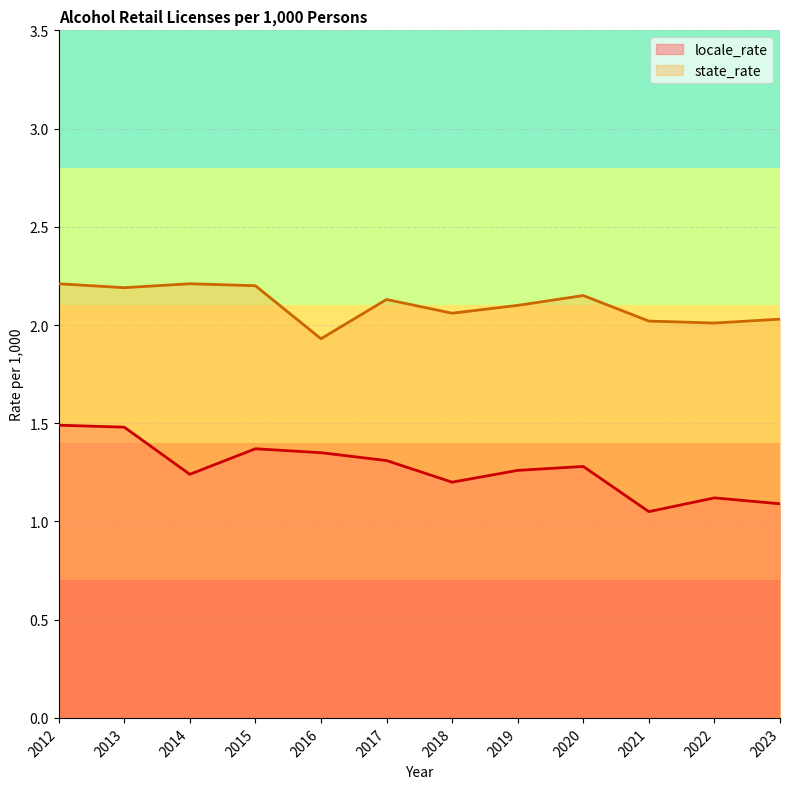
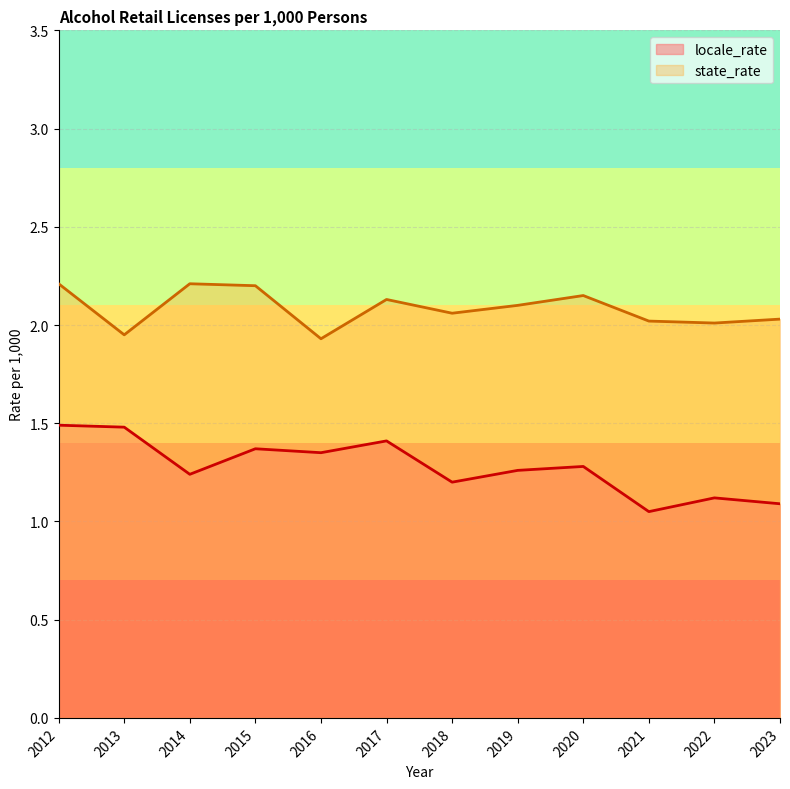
  {
    "locale_rate": {
      "2012": 1.49,
      "2013": 1.48,
      "2014": 1.24,
      "2015": 1.37,
      "2016": 1.35,
-     "2017": 1.31,
+     "2017": 1.41,
      "2018": 1.20,
      "2019": 1.26,
      "2020": 1.28,
      "2021": 1.05,
      "2022": 1.12,
      "2023": 1.09
    },
    "state_rate": {
      "2012": 2.21,
-     "2013": 2.19,
+     "2013": 1.95,
      "2014": 2.21,
      "2015": 2.20,
      "2016": 1.93,
      "2017": 2.13,
      "2018": 2.06,
      "2019": 2.10,
      "2020": 2.15,
      "2021": 2.02,
      "2022": 2.01,
      "2023": 2.03
    }
  }
